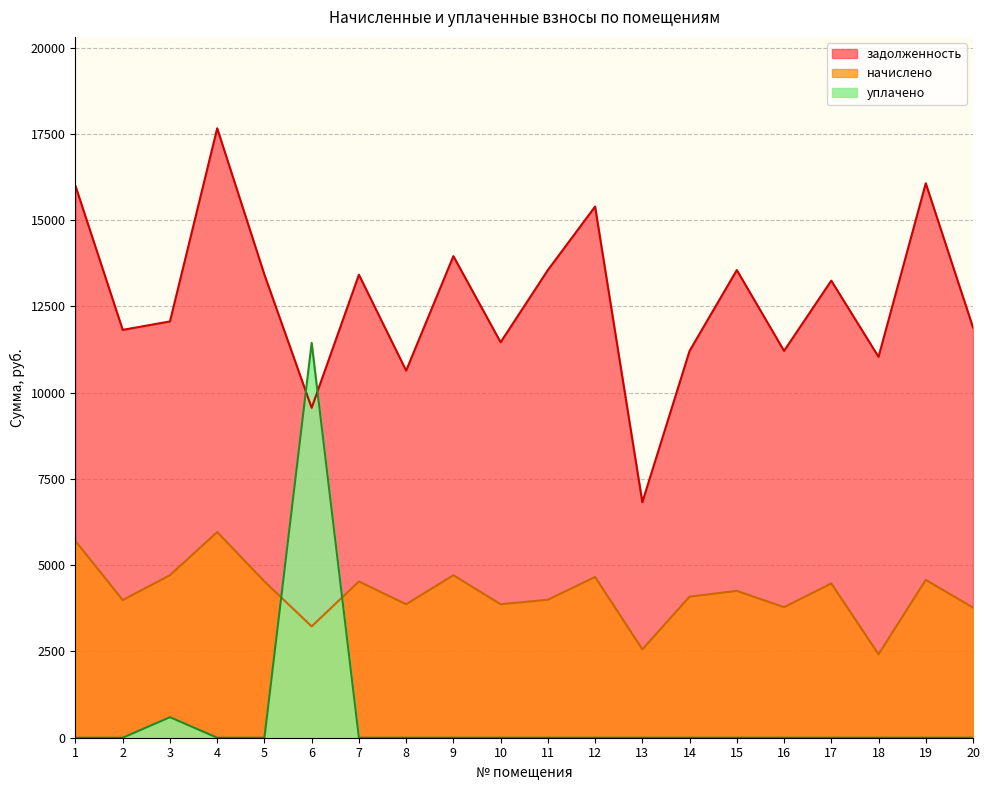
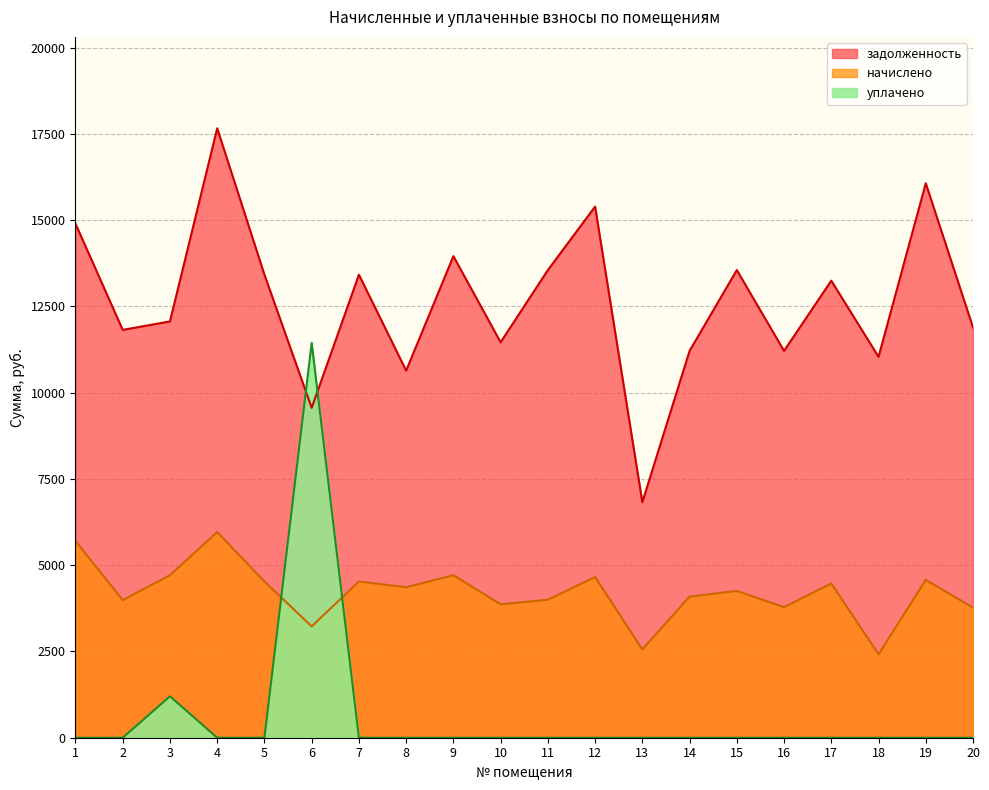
  {
    "задолженность": {
-     "1": 16000,
+     "1": 14900,
      "2": 11800,
      "3": 12100,
      "4": 17700,
      "5": 13400,
      "6": 9600,
      "7": 13400,
      "8": 10600,
      "9": 14000,
      "10": 11500,
      "11": 13600,
      "12": 15400,
      "13": 6800,
      "14": 11200,
      "15": 13600,
      "16": 11200,
      "17": 13200,
      "18": 11000,
      "19": 16100,
      "20": 11900
    },
    "начислено": {
      "1": 5700,
      "2": 4000,
      "3": 4700,
      "4": 6000,
      "5": 4500,
      "6": 3200,
      "7": 4500,
-     "8": 3900,
+     "8": 4400,
      "9": 4700,
      "10": 3900,
      "11": 4000,
      "12": 4700,
      "13": 2600,
      "14": 4100,
      "15": 4300,
      "16": 3800,
      "17": 4500,
      "18": 2400,
      "19": 4600,
      "20": 3800
    },
    "уплачено": {
      "1": 0,
      "2": 0,
-     "3": 600,
+     "3": 1200,
      "4": 0,
      "5": 0,
      "6": 11400,
      "7": 0,
      "8": 0,
      "9": 0,
      "10": 0,
      "11": 0,
      "12": 0,
      "13": 0,
      "14": 0,
      "15": 0,
      "16": 0,
      "17": 0,
      "18": 0,
      "19": 0,
      "20": 0
    }
  }
